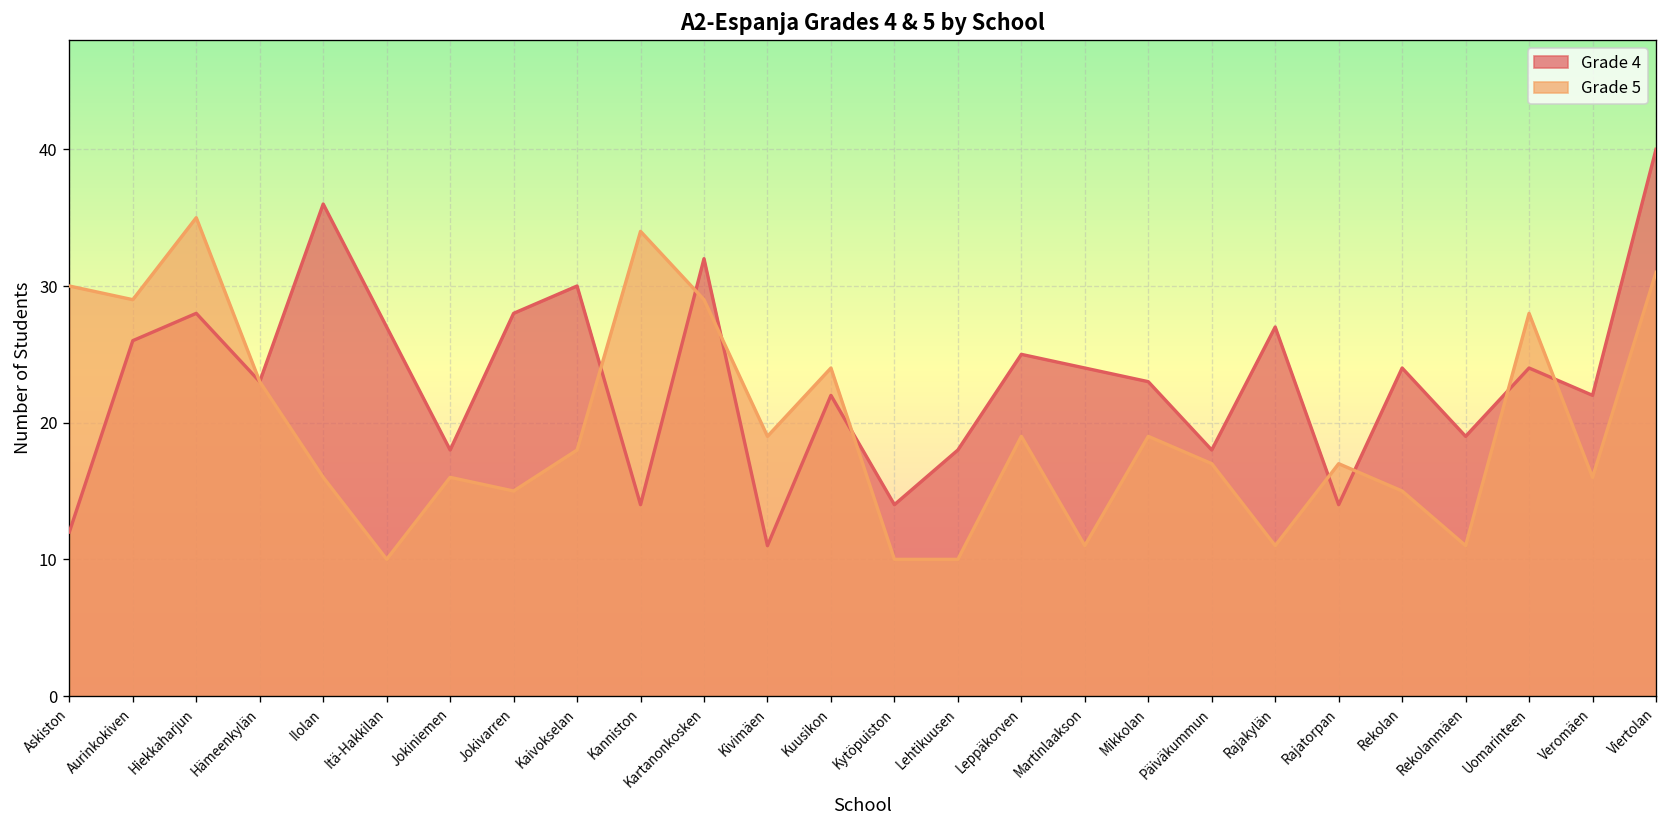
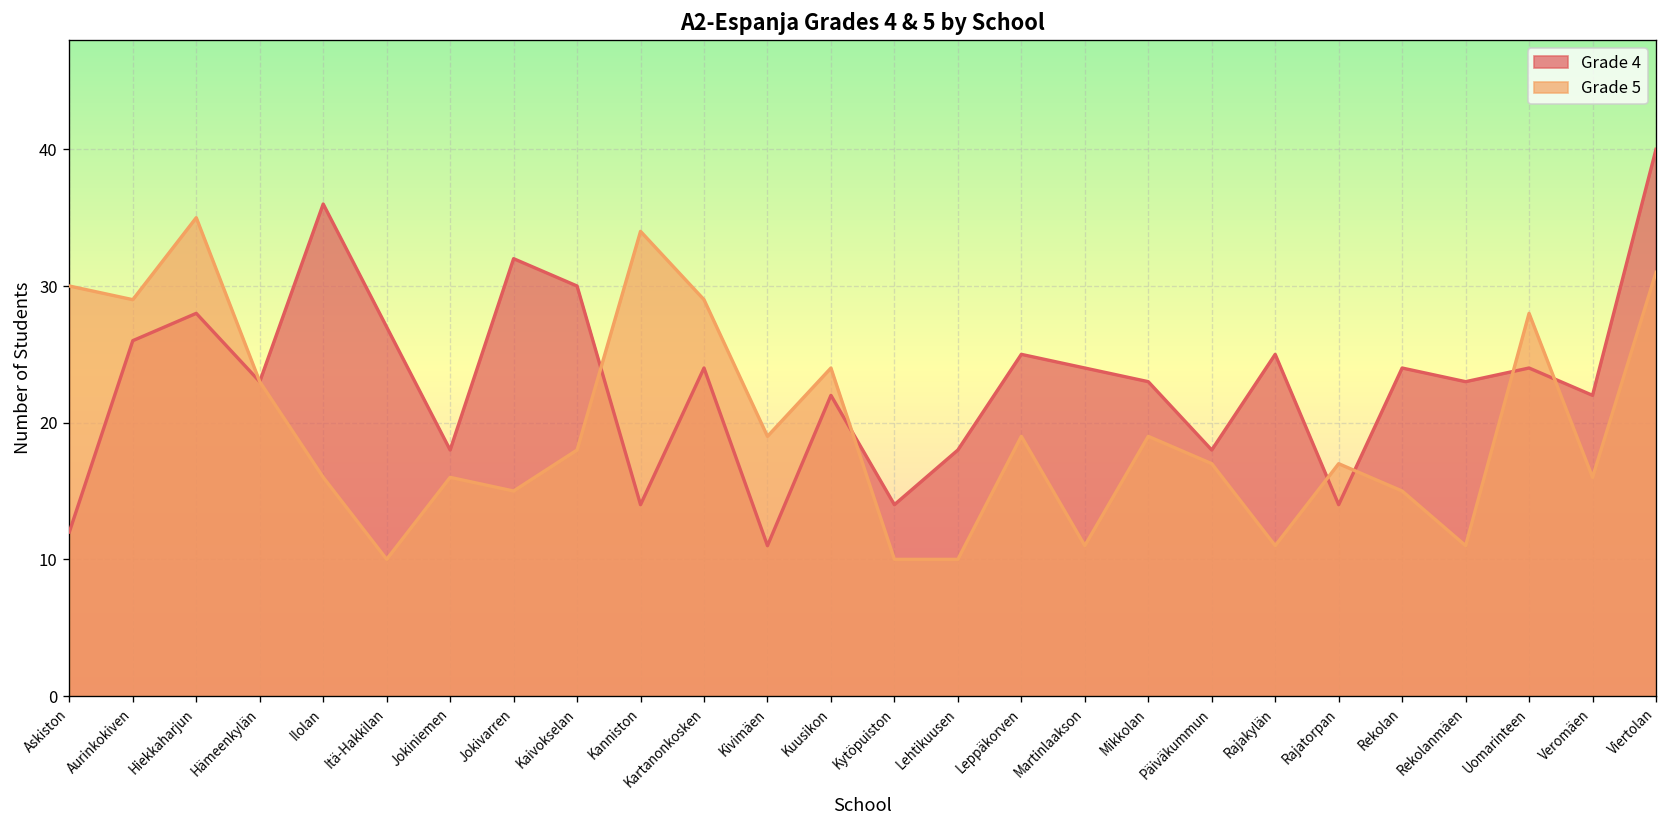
  {
    "Grade 4": {
      "Askiston": 12,
      "Aurinkokiven": 26,
      "Hiekkaharjun": 28,
      "Ilolan": 36,
      "Itä-Hakkilan": 27,
      "Jokiniemen": 18,
-     "Jokivarren": 28,
+     "Jokivarren": 32,
      "Kaivokselan": 30,
      "Kanniston": 14,
-     "Kartanonkosken": 32,
+     "Kartanonkosken": 24,
      "Kivimäen": 11,
      "Kuusikon": 22,
      "Kytöpuiston": 14,
      "Lehtikuusen": 18,
      "Leppäkorven": 25,
      "Martinlaakson": 24,
      "Mikkolan": 23,
      "Päiväkummun": 18,
-     "Rajakylän": 27,
+     "Rajakylän": 25,
      "Rajatorpan": 14,
      "Rekolan": 24,
-     "Rekolanmäen": 19,
+     "Rekolanmäen": 23,
      "Uomarinteen": 24,
      "Veromäen": 22,
      "Viertolan": 40
    },
    "Grade 5": {
      "Askiston": 30,
      "Aurinkokiven": 29,
      "Hiekkaharjun": 35,
      "Ilolan": 16,
      "Itä-Hakkilan": 10,
      "Jokiniemen": 16,
      "Jokivarren": 15,
      "Kaivokselan": 18,
      "Kanniston": 34,
      "Kartanonkosken": 29,
      "Kivimäen": 19,
      "Kuusikon": 24,
      "Kytöpuiston": 10,
      "Lehtikuusen": 10,
      "Leppäkorven": 19,
      "Martinlaakson": 11,
      "Mikkolan": 19,
      "Päiväkummun": 17,
      "Rajakylän": 11,
      "Rajatorpan": 17,
      "Rekolan": 15,
      "Rekolanmäen": 11,
      "Uomarinteen": 28,
      "Veromäen": 16,
      "Viertolan": 31
    }
  }
